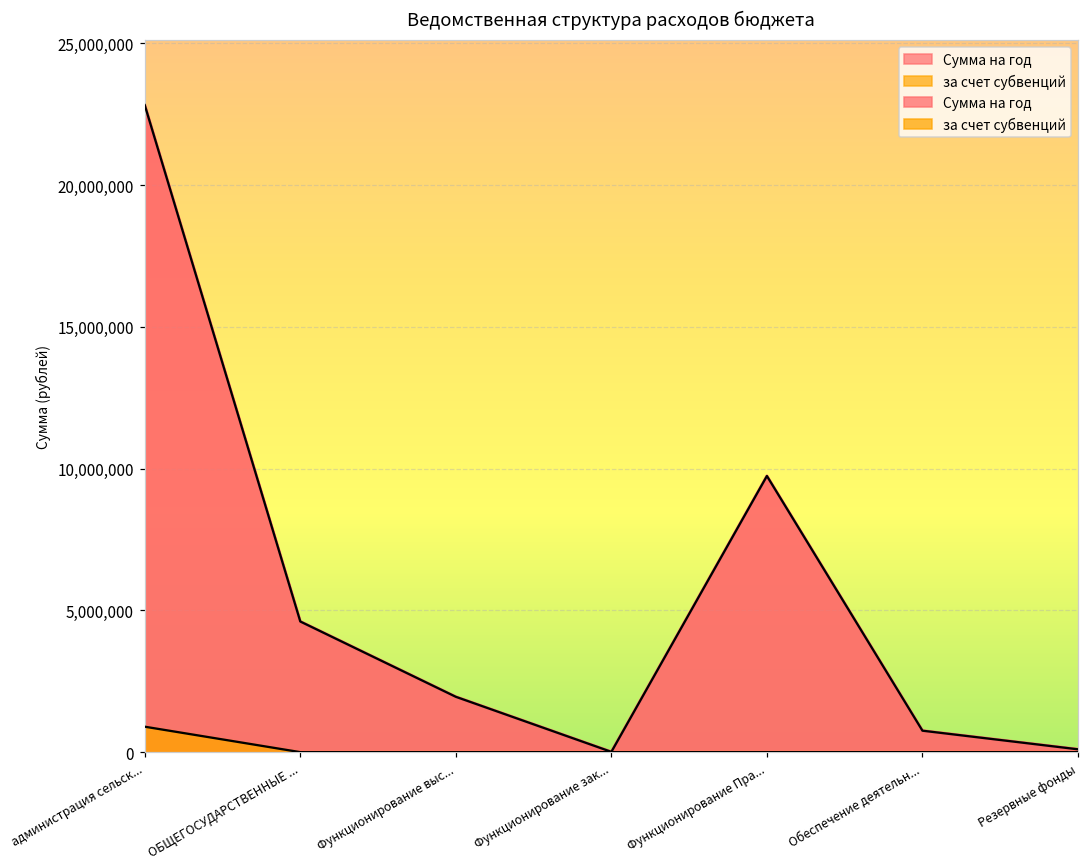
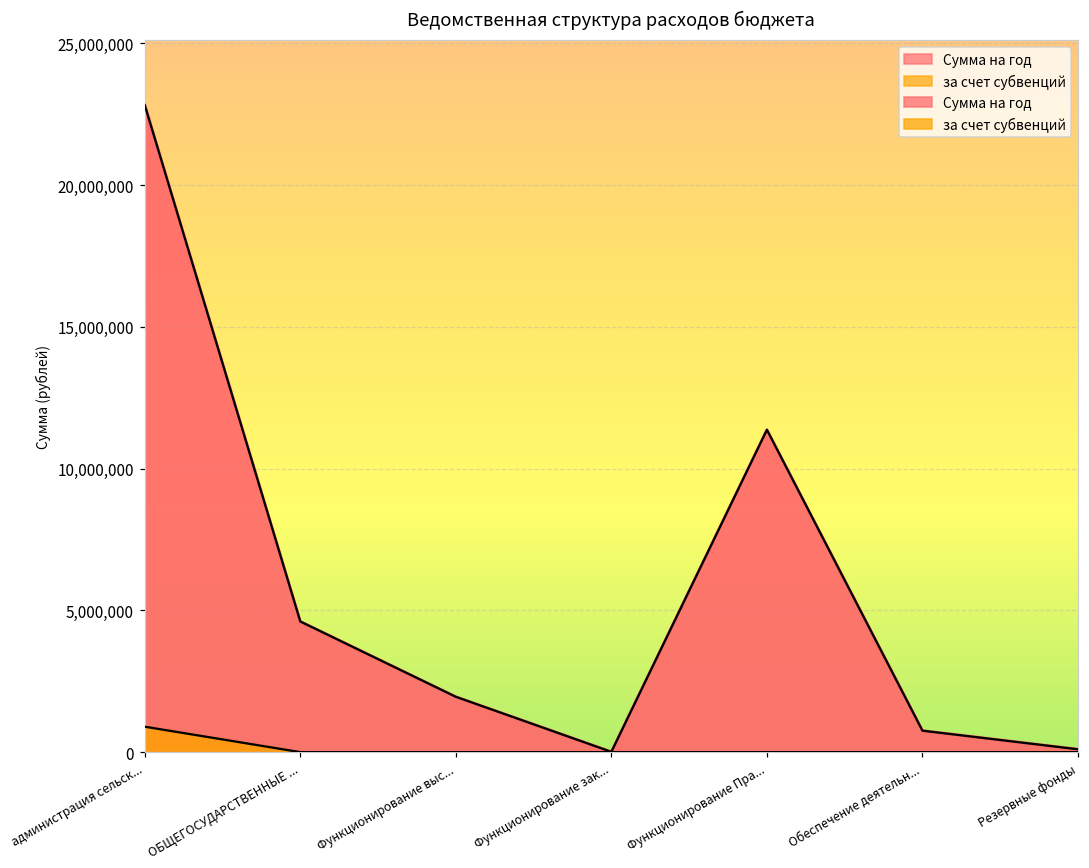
  {
    "Сумма на год": {
      "администрация сельск...": "22,800,000",
      "ОБЩЕГОСУДАРСТВЕННЫЕ ...": "4,600,000",
      "Функционирование выс...": "2,000,000",
-     "Функционирование Пра...": "9,700,000",
+     "Функционирование Пра...": "11,400,000",
      "Обеспечение деятельн...": "800,000",
      "Резервные фонды": "100,000"
    },
    "за счет субвенций": {
      "администрация сельск...": "900,000",
      "ОБЩЕГОСУДАРСТВЕННЫЕ ...": "0",
      "Функционирование выс...": "0",
      "Функционирование Пра...": "0",
      "Обеспечение деятельн...": "0",
      "Резервные фонды": "0"
    }
  }
